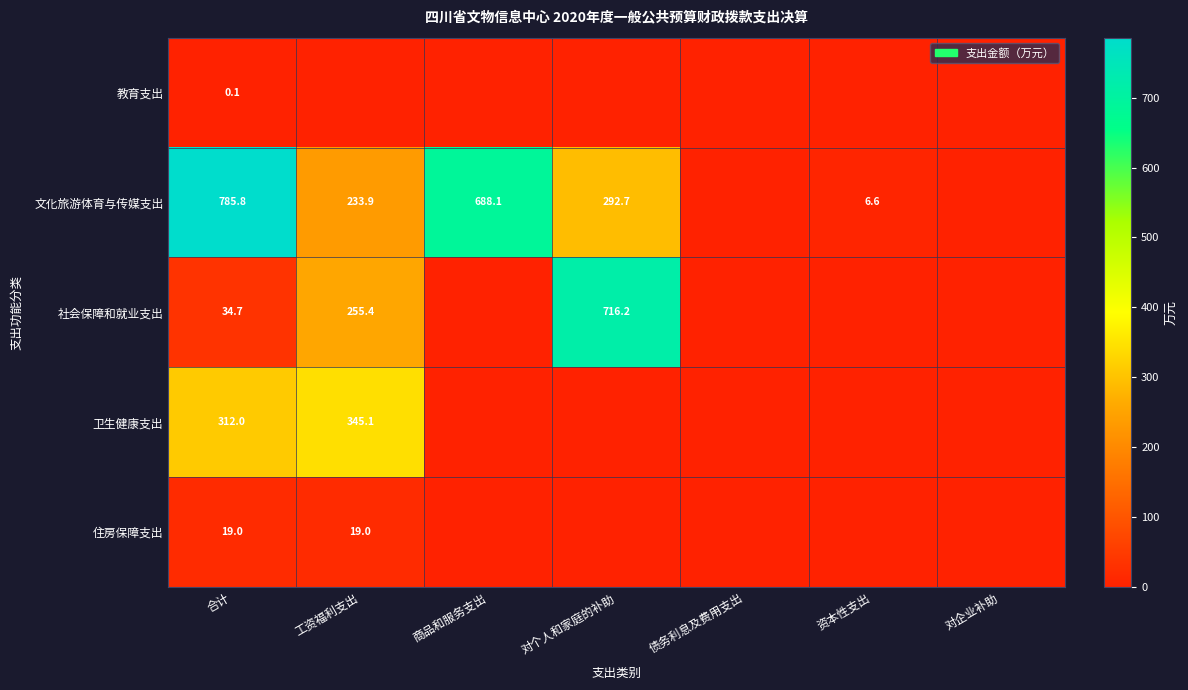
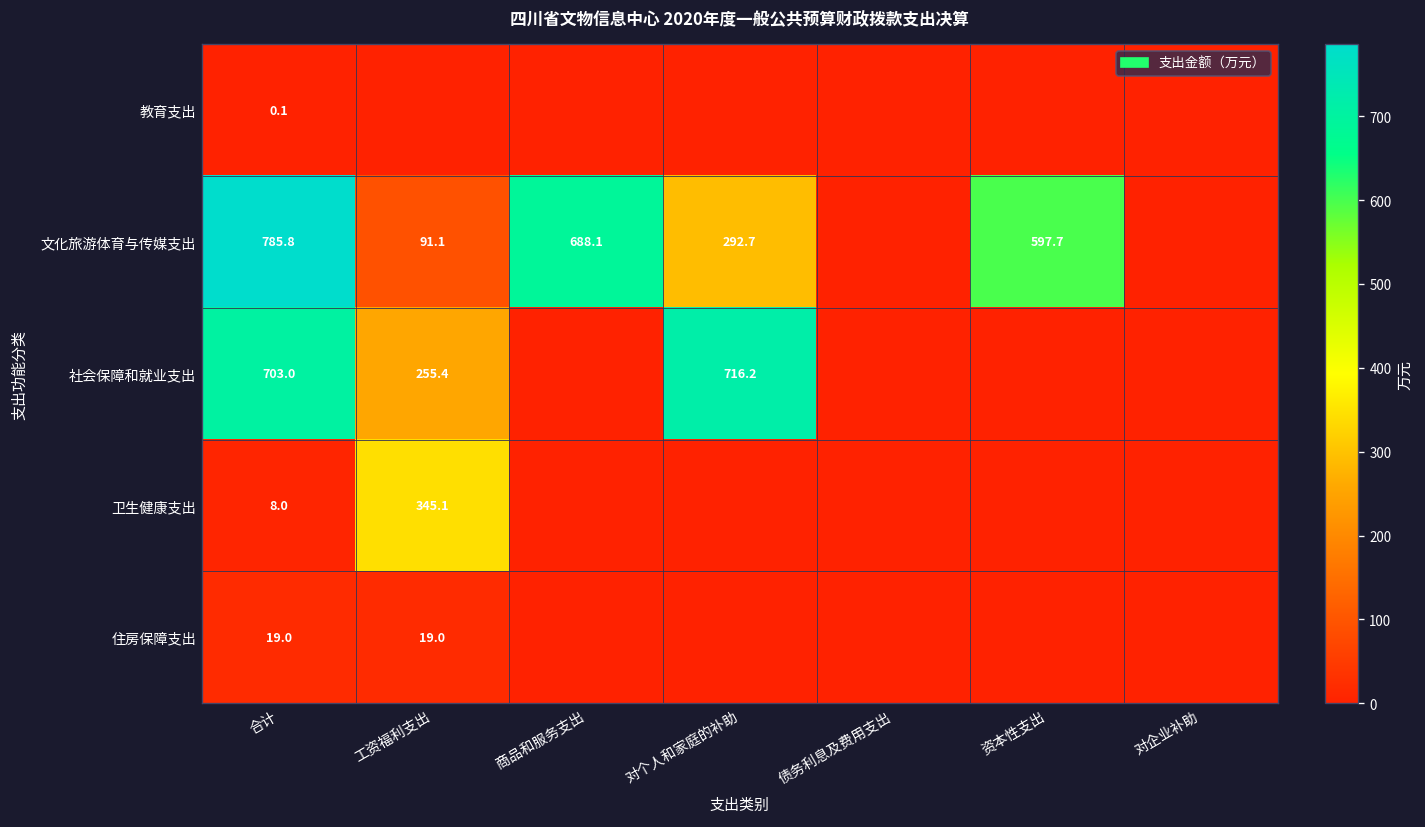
  {
    "教育支出": {
      "合计": 0.1
    },
    "文化旅游体育与传媒支出": {
      "合计": 785.8,
-     "工资福利支出": 233.9,
+     "工资福利支出": 91.1,
      "商品和服务支出": 688.1,
      "对个人和家庭的补助": 292.7,
-     "资本性支出": 6.6
+     "资本性支出": 597.7
    },
    "社会保障和就业支出": {
-     "合计": 34.7,
+     "合计": 703.0,
      "工资福利支出": 255.4,
      "对个人和家庭的补助": 716.2
    },
    "卫生健康支出": {
-     "合计": 312.0,
+     "合计": 8.0,
      "工资福利支出": 345.1
    },
    "住房保障支出": {
      "合计": 19.0,
      "工资福利支出": 19.0
    }
  }
